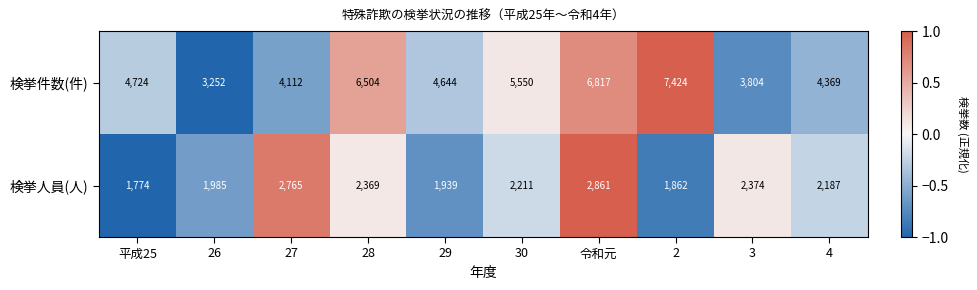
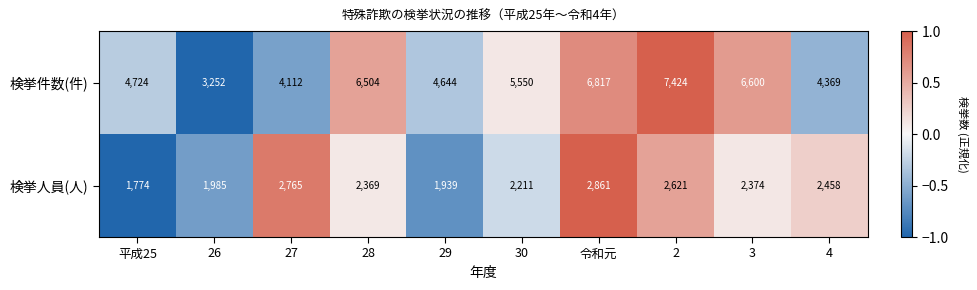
  {
    "検挙件数(件)": {
      "平成25": "4,724",
      "26": "3,252",
      "27": "4,112",
      "28": "6,504",
      "29": "4,644",
      "30": "5,550",
      "令和元": "6,817",
      "2": "7,424",
-     "3": "3,804",
+     "3": "6,600",
      "4": "4,369"
    },
    "検挙人員(人)": {
      "平成25": "1,774",
      "26": "1,985",
      "27": "2,765",
      "28": "2,369",
      "29": "1,939",
      "30": "2,211",
      "令和元": "2,861",
-     "2": "1,862",
+     "2": "2,621",
      "3": "2,374",
-     "4": "2,187"
+     "4": "2,458"
    }
  }
